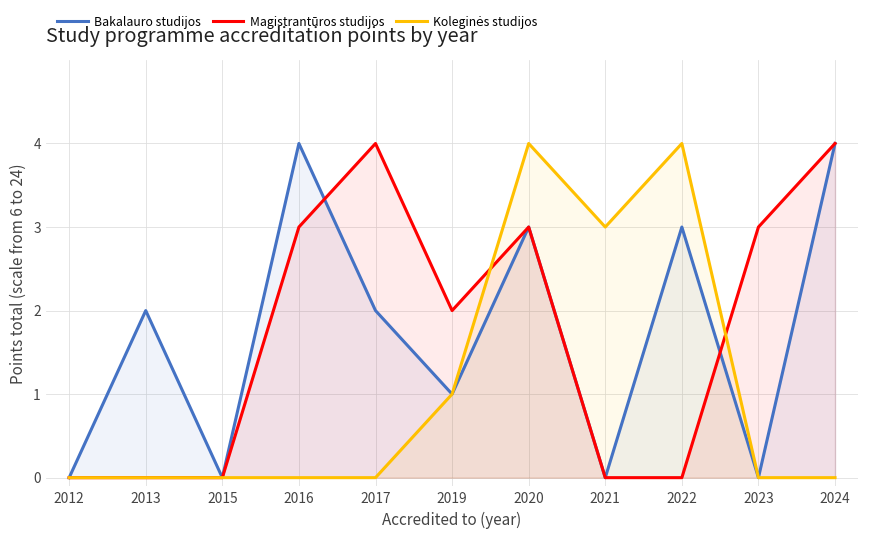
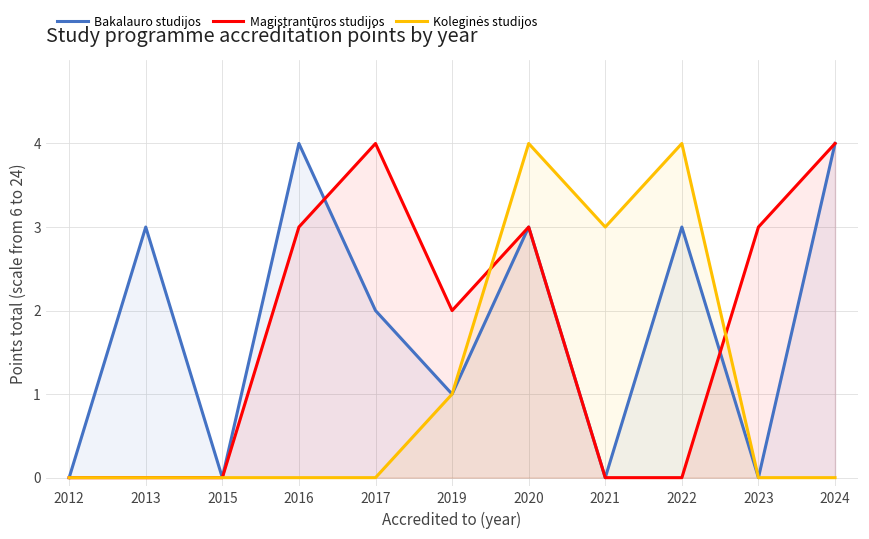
  {
    "Bakalauro studijos": {
-     "2013": 2,
+     "2013": 3,
      "2016": 4,
      "2017": 2,
      "2022": 3
    },
    "Magistrantūros studijos": {
      "2016": 3,
      "2017": 4,
      "2019": 2,
      "2022": 0,
      "2023": 3
    },
    "Koleginės studijos": {
      "2016": 0,
      "2017": 0,
      "2020": 4,
      "2021": 3,
      "2022": 4,
      "2024": 0
    }
  }
